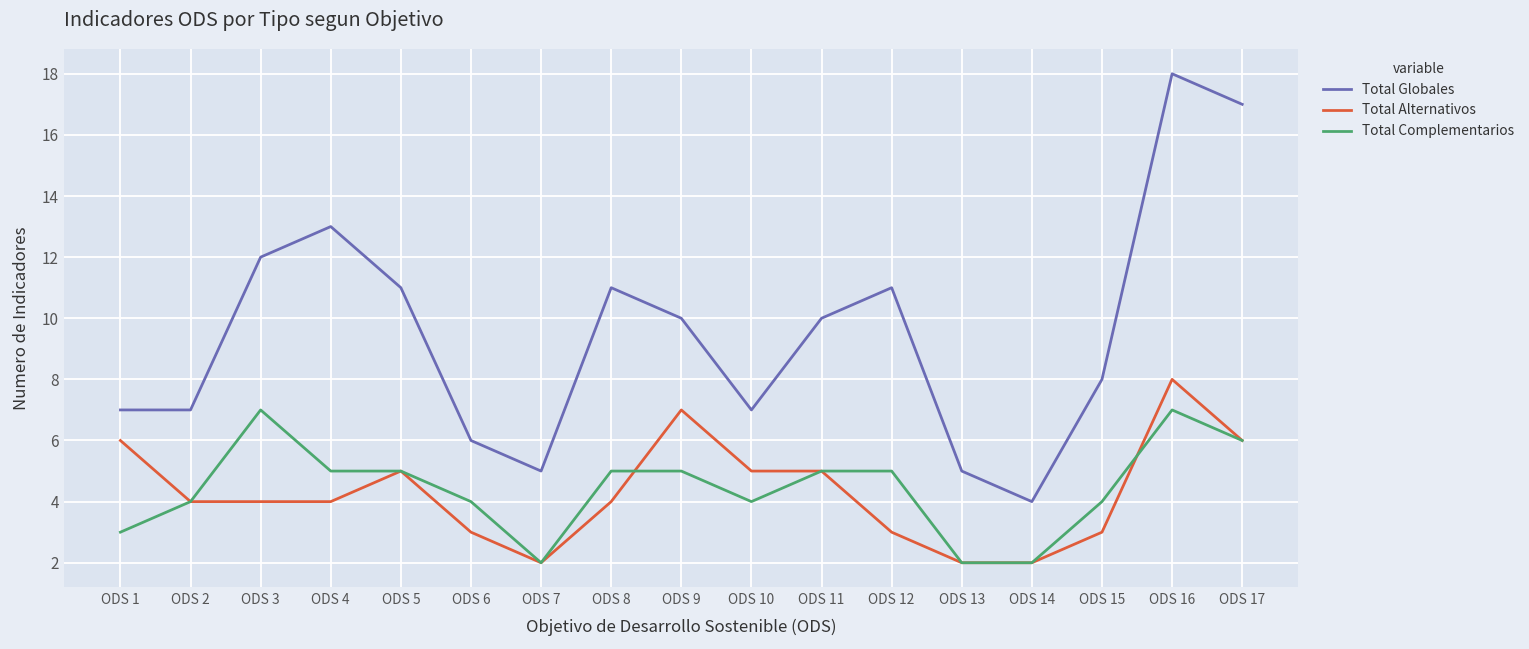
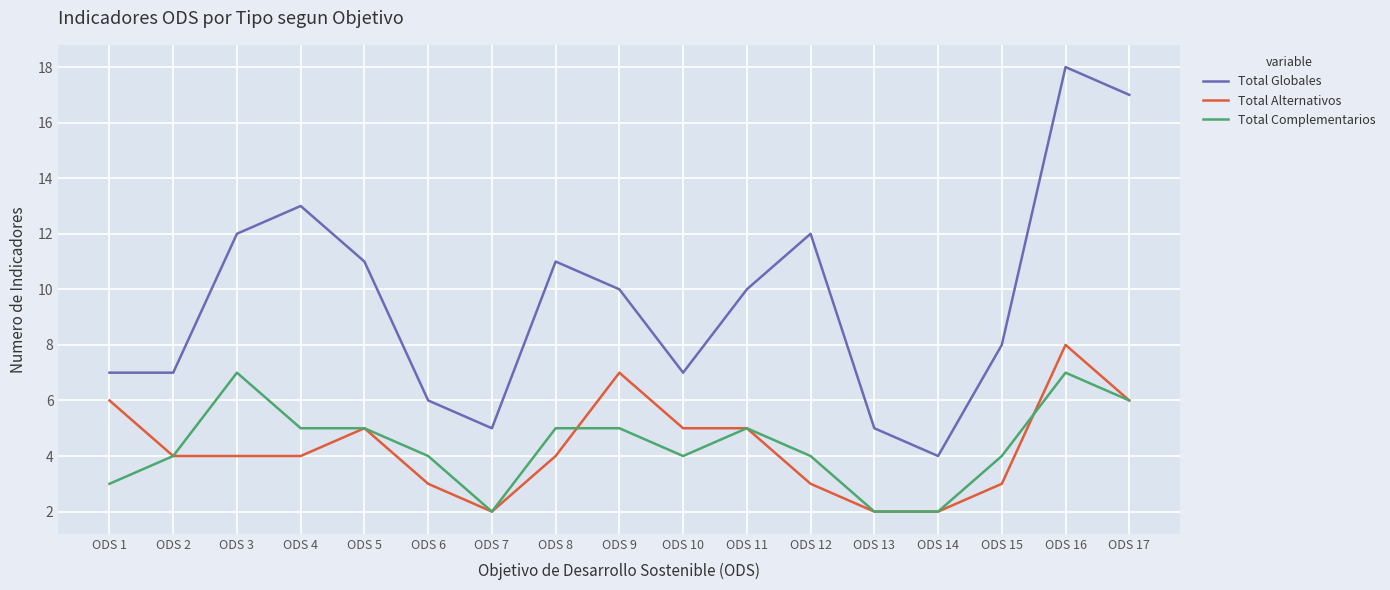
  {
    "Total Globales": {
      "ODS 1": 7,
      "ODS 2": 7,
      "ODS 3": 12,
      "ODS 4": 13,
      "ODS 5": 11,
      "ODS 6": 6,
      "ODS 7": 5,
      "ODS 8": 11,
      "ODS 9": 10,
      "ODS 10": 7,
      "ODS 11": 10,
-     "ODS 12": 11,
+     "ODS 12": 12,
      "ODS 13": 5,
      "ODS 14": 4,
      "ODS 15": 8,
      "ODS 16": 18,
      "ODS 17": 17
    },
    "Total Alternativos": {
      "ODS 1": 6,
      "ODS 3": 4,
      "ODS 4": 4,
      "ODS 6": 3,
      "ODS 8": 4,
      "ODS 9": 7,
      "ODS 10": 5,
      "ODS 12": 3,
      "ODS 15": 3,
      "ODS 16": 8
    },
    "Total Complementarios": {
      "ODS 1": 3,
      "ODS 3": 7,
      "ODS 4": 5,
      "ODS 6": 4,
      "ODS 8": 5,
      "ODS 9": 5,
      "ODS 10": 4,
-     "ODS 12": 5,
+     "ODS 12": 4,
      "ODS 15": 4,
      "ODS 16": 7
    }
  }
